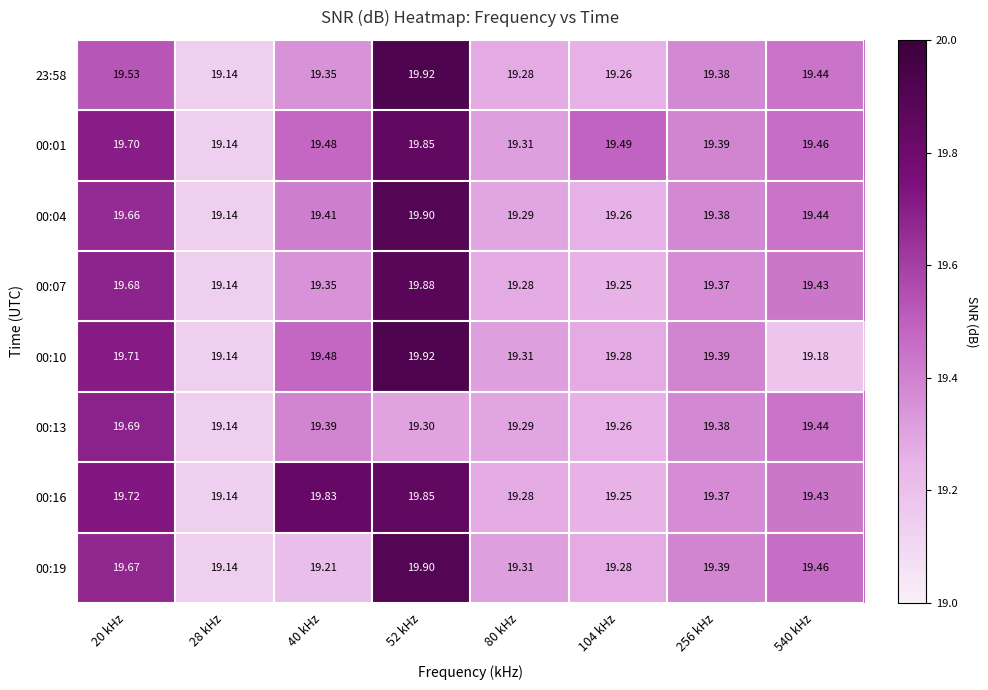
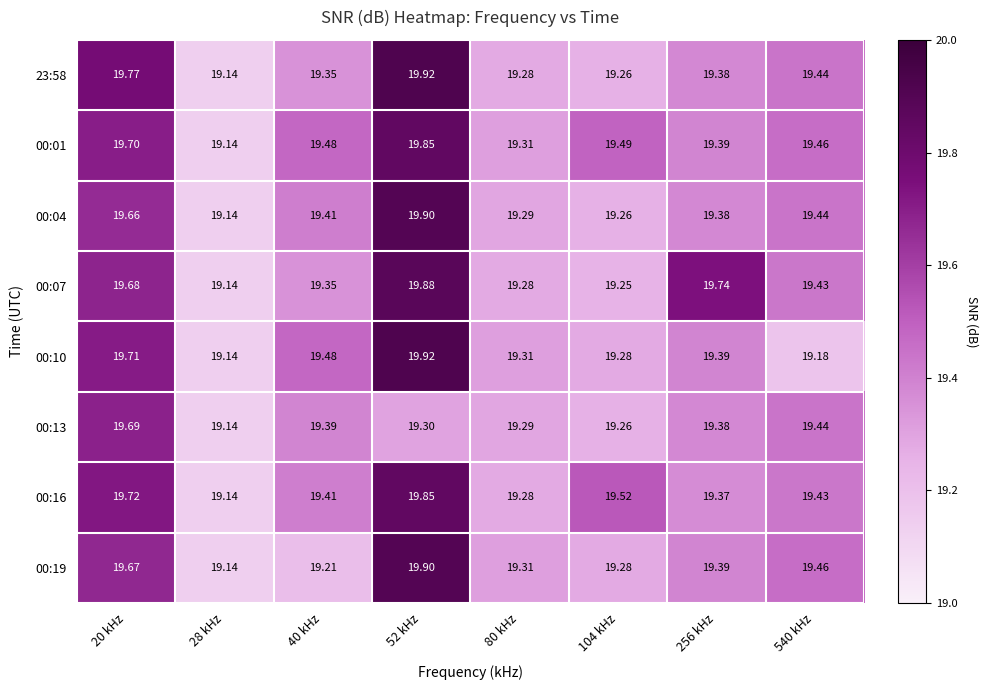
  {
    "23:58": {
-     "20 kHz": 19.53,
+     "20 kHz": 19.77,
      "28 kHz": 19.14,
      "40 kHz": 19.35,
      "52 kHz": 19.92,
      "80 kHz": 19.28,
      "104 kHz": 19.26,
      "256 kHz": 19.38,
      "540 kHz": 19.44
    },
    "00:01": {
      "20 kHz": 19.70,
      "28 kHz": 19.14,
      "40 kHz": 19.48,
      "52 kHz": 19.85,
      "80 kHz": 19.31,
      "104 kHz": 19.49,
      "256 kHz": 19.39,
      "540 kHz": 19.46
    },
    "00:04": {
      "20 kHz": 19.66,
      "28 kHz": 19.14,
      "40 kHz": 19.41,
      "52 kHz": 19.90,
      "80 kHz": 19.29,
      "104 kHz": 19.26,
      "256 kHz": 19.38,
      "540 kHz": 19.44
    },
    "00:07": {
      "20 kHz": 19.68,
      "28 kHz": 19.14,
      "40 kHz": 19.35,
      "52 kHz": 19.88,
      "80 kHz": 19.28,
      "104 kHz": 19.25,
-     "256 kHz": 19.37,
+     "256 kHz": 19.74,
      "540 kHz": 19.43
    },
    "00:10": {
      "20 kHz": 19.71,
      "28 kHz": 19.14,
      "40 kHz": 19.48,
      "52 kHz": 19.92,
      "80 kHz": 19.31,
      "104 kHz": 19.28,
      "256 kHz": 19.39,
      "540 kHz": 19.18
    },
    "00:13": {
      "20 kHz": 19.69,
      "28 kHz": 19.14,
      "40 kHz": 19.39,
      "52 kHz": 19.30,
      "80 kHz": 19.29,
      "104 kHz": 19.26,
      "256 kHz": 19.38,
      "540 kHz": 19.44
    },
    "00:16": {
      "20 kHz": 19.72,
      "28 kHz": 19.14,
-     "40 kHz": 19.83,
+     "40 kHz": 19.41,
      "52 kHz": 19.85,
      "80 kHz": 19.28,
-     "104 kHz": 19.25,
+     "104 kHz": 19.52,
      "256 kHz": 19.37,
      "540 kHz": 19.43
    },
    "00:19": {
      "20 kHz": 19.67,
      "28 kHz": 19.14,
      "40 kHz": 19.21,
      "52 kHz": 19.90,
      "80 kHz": 19.31,
      "104 kHz": 19.28,
      "256 kHz": 19.39,
      "540 kHz": 19.46
    }
  }
